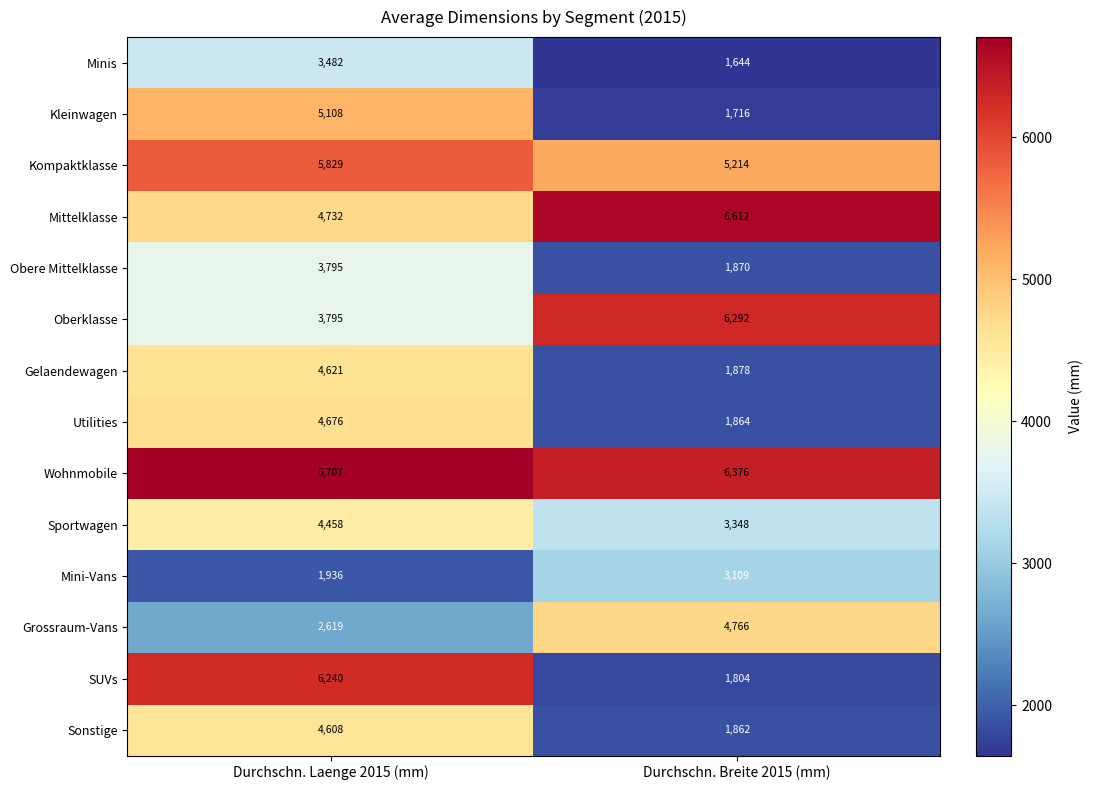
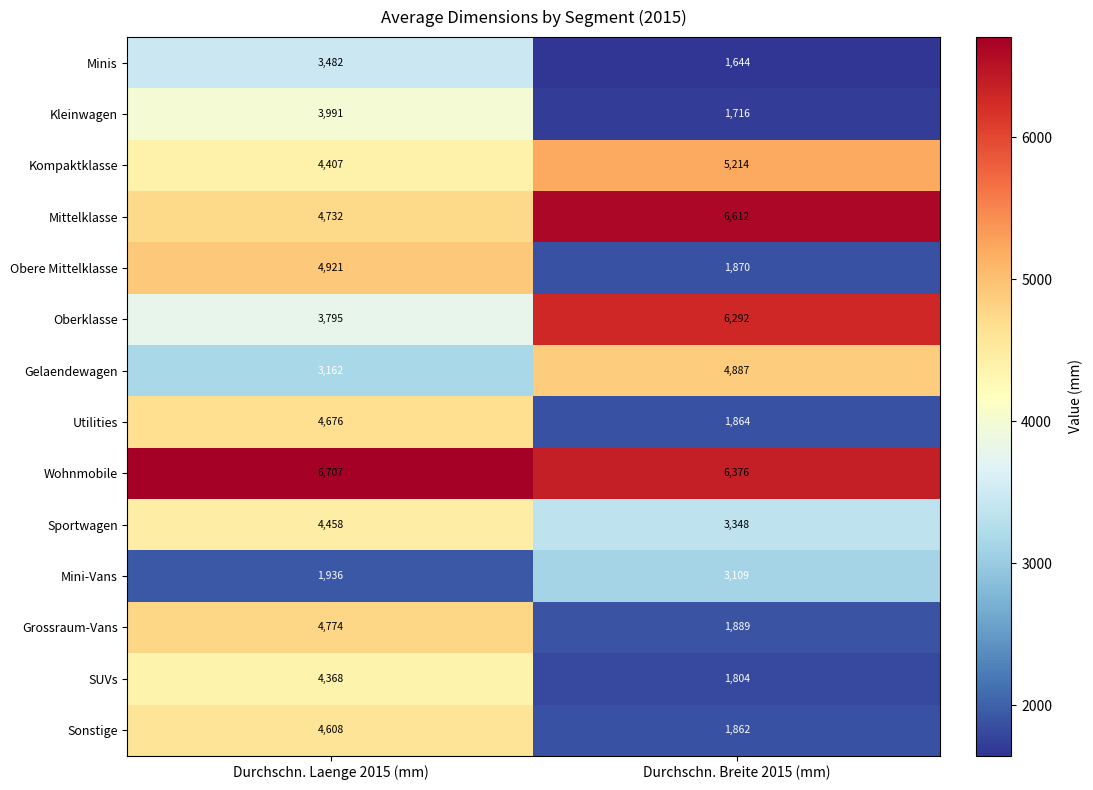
  {
    "Minis": {
      "Durchschn. Laenge 2015 (mm)": "3,482",
      "Durchschn. Breite 2015 (mm)": "1,644"
    },
    "Kleinwagen": {
-     "Durchschn. Laenge 2015 (mm)": "5,108",
+     "Durchschn. Laenge 2015 (mm)": "3,991",
      "Durchschn. Breite 2015 (mm)": "1,716"
    },
    "Kompaktklasse": {
-     "Durchschn. Laenge 2015 (mm)": "5,829",
+     "Durchschn. Laenge 2015 (mm)": "4,407",
      "Durchschn. Breite 2015 (mm)": "5,214"
    },
    "Mittelklasse": {
      "Durchschn. Laenge 2015 (mm)": "4,732",
      "Durchschn. Breite 2015 (mm)": "6,612"
    },
    "Obere Mittelklasse": {
-     "Durchschn. Laenge 2015 (mm)": "3,795",
+     "Durchschn. Laenge 2015 (mm)": "4,921",
      "Durchschn. Breite 2015 (mm)": "1,870"
    },
    "Oberklasse": {
      "Durchschn. Laenge 2015 (mm)": "3,795",
      "Durchschn. Breite 2015 (mm)": "6,292"
    },
    "Gelaendewagen": {
-     "Durchschn. Laenge 2015 (mm)": "4,621",
-     "Durchschn. Breite 2015 (mm)": "1,878"
+     "Durchschn. Laenge 2015 (mm)": "3,162",
+     "Durchschn. Breite 2015 (mm)": "4,887"
    },
    "Utilities": {
      "Durchschn. Laenge 2015 (mm)": "4,676",
      "Durchschn. Breite 2015 (mm)": "1,864"
    },
    "Wohnmobile": {
      "Durchschn. Laenge 2015 (mm)": "6,707",
      "Durchschn. Breite 2015 (mm)": "6,376"
    },
    "Sportwagen": {
      "Durchschn. Laenge 2015 (mm)": "4,458",
      "Durchschn. Breite 2015 (mm)": "3,348"
    },
    "Mini-Vans": {
      "Durchschn. Laenge 2015 (mm)": "1,936",
      "Durchschn. Breite 2015 (mm)": "3,109"
    },
    "Grossraum-Vans": {
-     "Durchschn. Laenge 2015 (mm)": "2,619",
-     "Durchschn. Breite 2015 (mm)": "4,766"
+     "Durchschn. Laenge 2015 (mm)": "4,774",
+     "Durchschn. Breite 2015 (mm)": "1,889"
    },
    "SUVs": {
-     "Durchschn. Laenge 2015 (mm)": "6,240",
+     "Durchschn. Laenge 2015 (mm)": "4,368",
      "Durchschn. Breite 2015 (mm)": "1,804"
    },
    "Sonstige": {
      "Durchschn. Laenge 2015 (mm)": "4,608",
      "Durchschn. Breite 2015 (mm)": "1,862"
    }
  }
